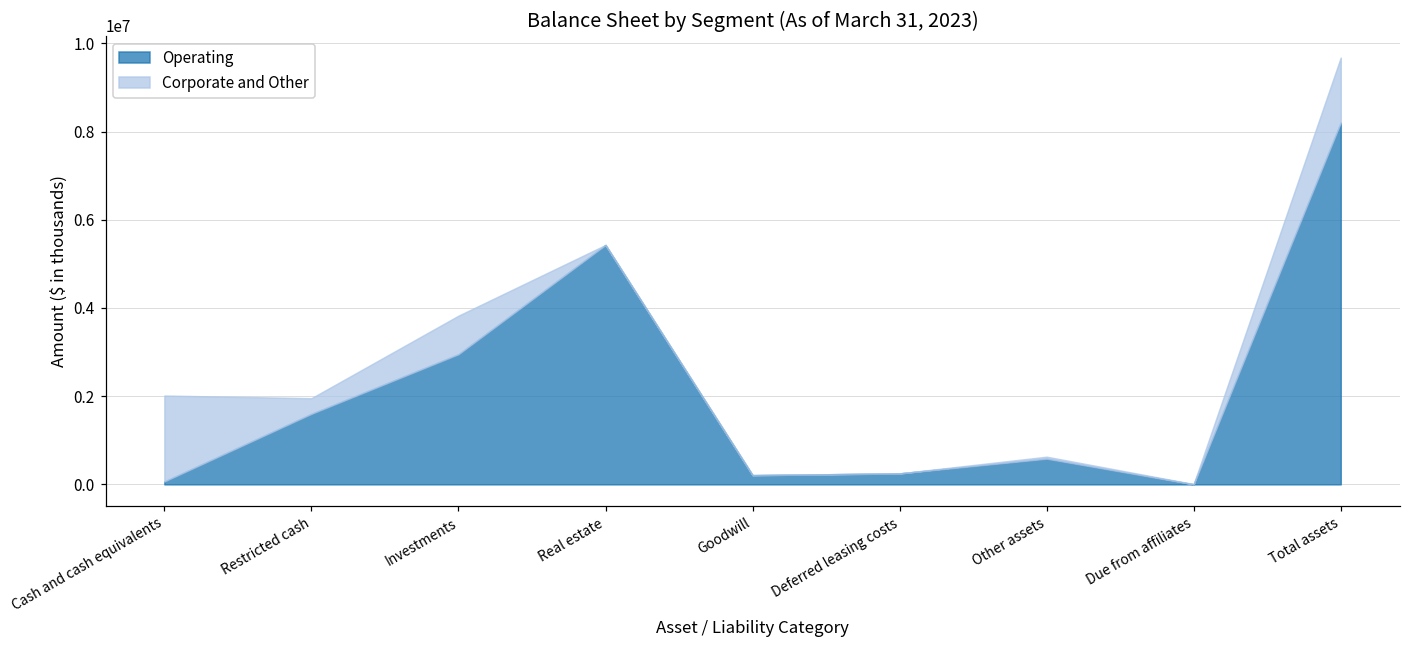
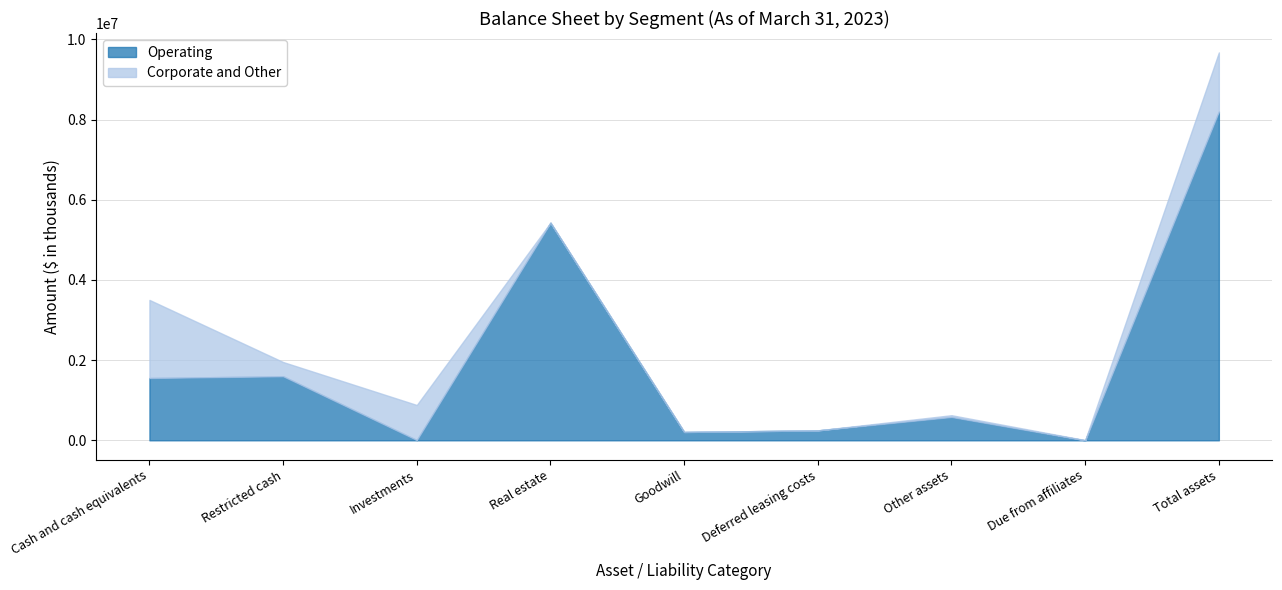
  {
    "Operating": {
-     "Cash and cash equivalents": 100000,
+     "Cash and cash equivalents": 1600000,
      "Restricted cash": 1600000,
-     "Investments": 2900000,
+     "Investments": 0,
      "Total assets": 8200000
    },
    "Corporate and Other": {
      "Cash and cash equivalents": 1900000,
      "Restricted cash": 400000,
      "Investments": 900000,
      "Total assets": 1500000
    }
  }
